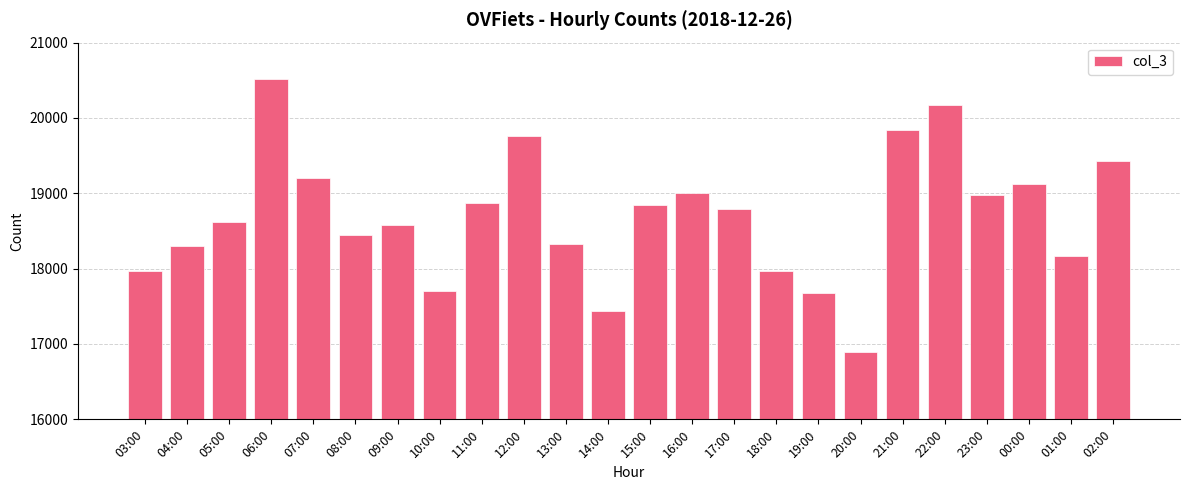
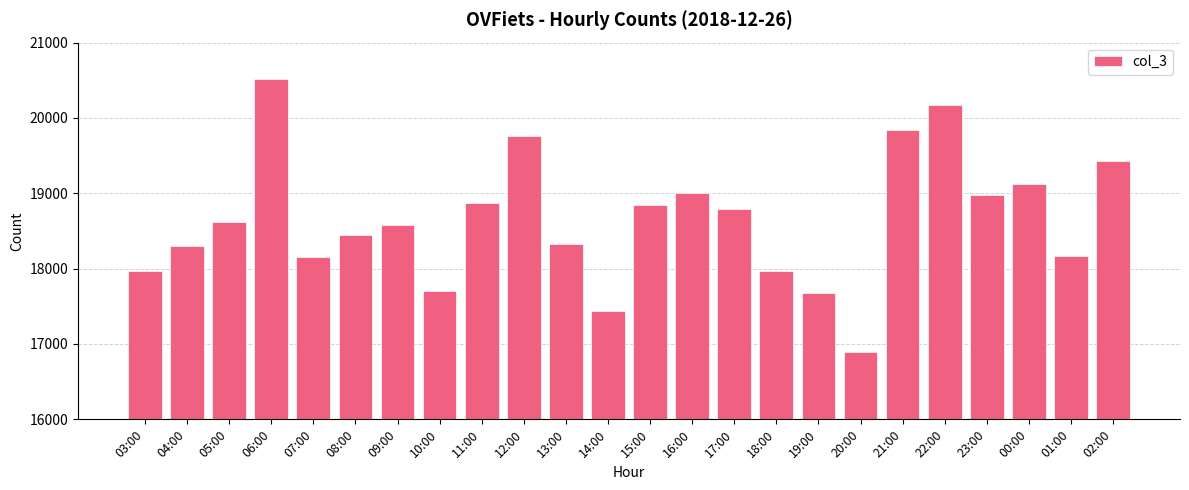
  {
    "03:00": 18000,
    "04:00": 18300,
    "05:00": 18600,
    "06:00": 20500,
-   "07:00": 19200,
+   "07:00": 18200,
    "08:00": 18500,
    "09:00": 18600,
    "10:00": 17700,
    "11:00": 18900,
    "12:00": 19800,
    "13:00": 18300,
    "14:00": 17400,
    "15:00": 18800,
    "16:00": 19000,
    "17:00": 18800,
    "18:00": 18000,
    "19:00": 17700,
    "20:00": 16900,
    "21:00": 19800,
    "22:00": 20200,
    "23:00": 19000,
    "00:00": 19100,
    "01:00": 18200,
    "02:00": 19400
  }
